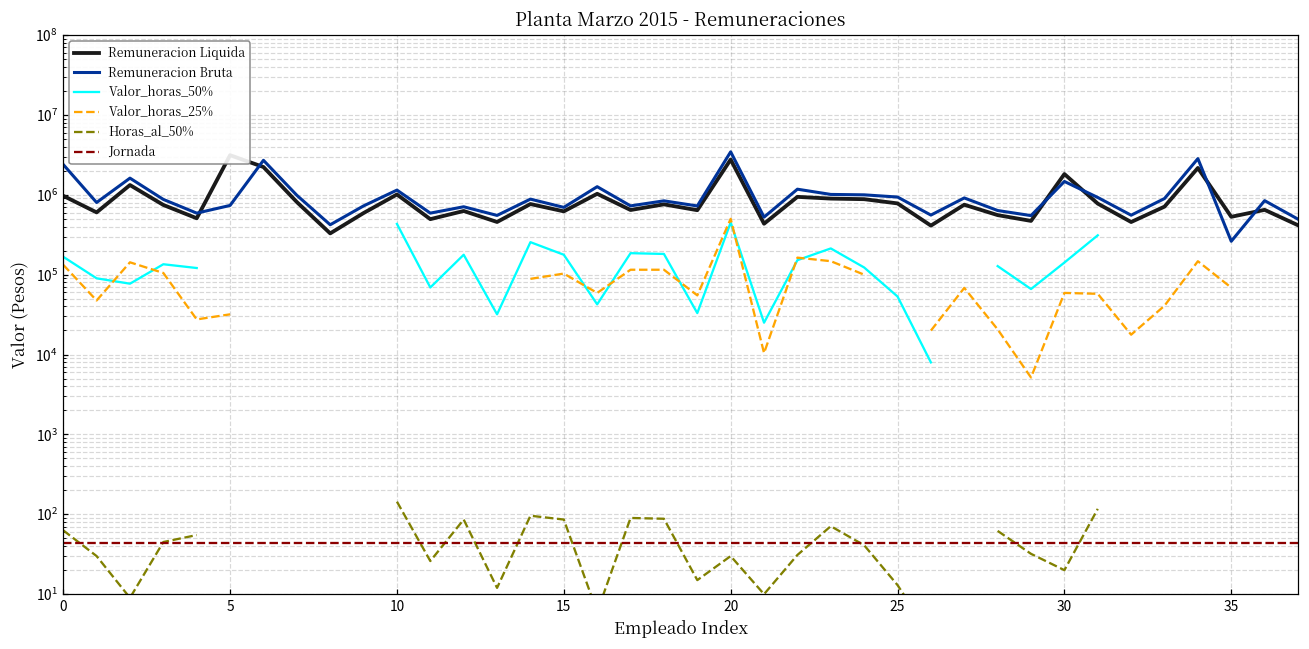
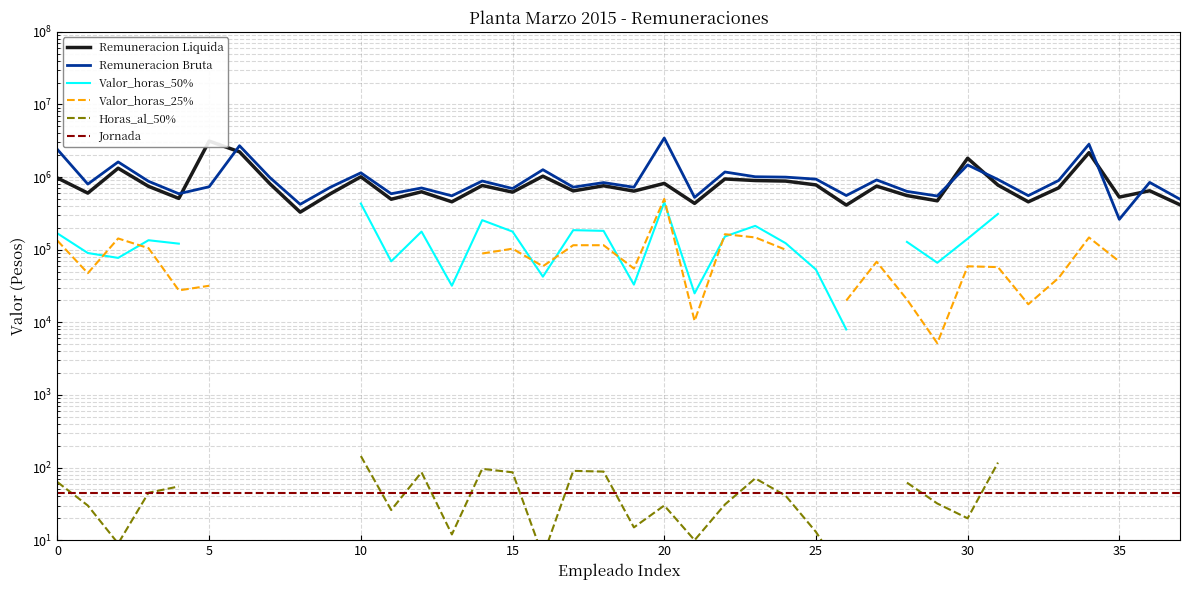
  {
    "Remuneracion Liquida": {
      "0": 1000000,
      "10": 1000000,
      "15": 600000,
-     "20": 2800000,
+     "20": 800000,
      "25": 800000,
      "30": 1800000,
      "35": 500000
    },
    "Remuneracion Bruta": {
      "0": 2400000,
      "5": 700000,
      "10": 1100000,
      "15": 700000,
      "20": 3000000,
      "25": 900000,
      "30": 1500000,
      "35": 260000
    },
    "Valor_horas_50%": {
      "0": 170000,
      "10": 400000,
      "15": 180000,
      "20": 400000,
      "25": 50000,
      "30": 140000,
      "35": 150000
    },
    "Valor_horas_25%": {
      "0": 130000,
      "5": 30000,
      "10": 80000,
      "15": 100000,
      "20": 500000,
      "30": 60000,
      "35": 70000
    },
    "Horas_al_50%": {
      "0": 60,
      "10": 140,
      "15": 90,
      "20": 30,
      "25": 13,
      "30": 20,
      "35": 70
    },
    "Jornada": {
      "0": 40,
      "5": 40,
      "10": 40,
      "15": 40,
      "20": 40,
      "25": 40,
      "30": 40,
      "35": 40
    }
  }
